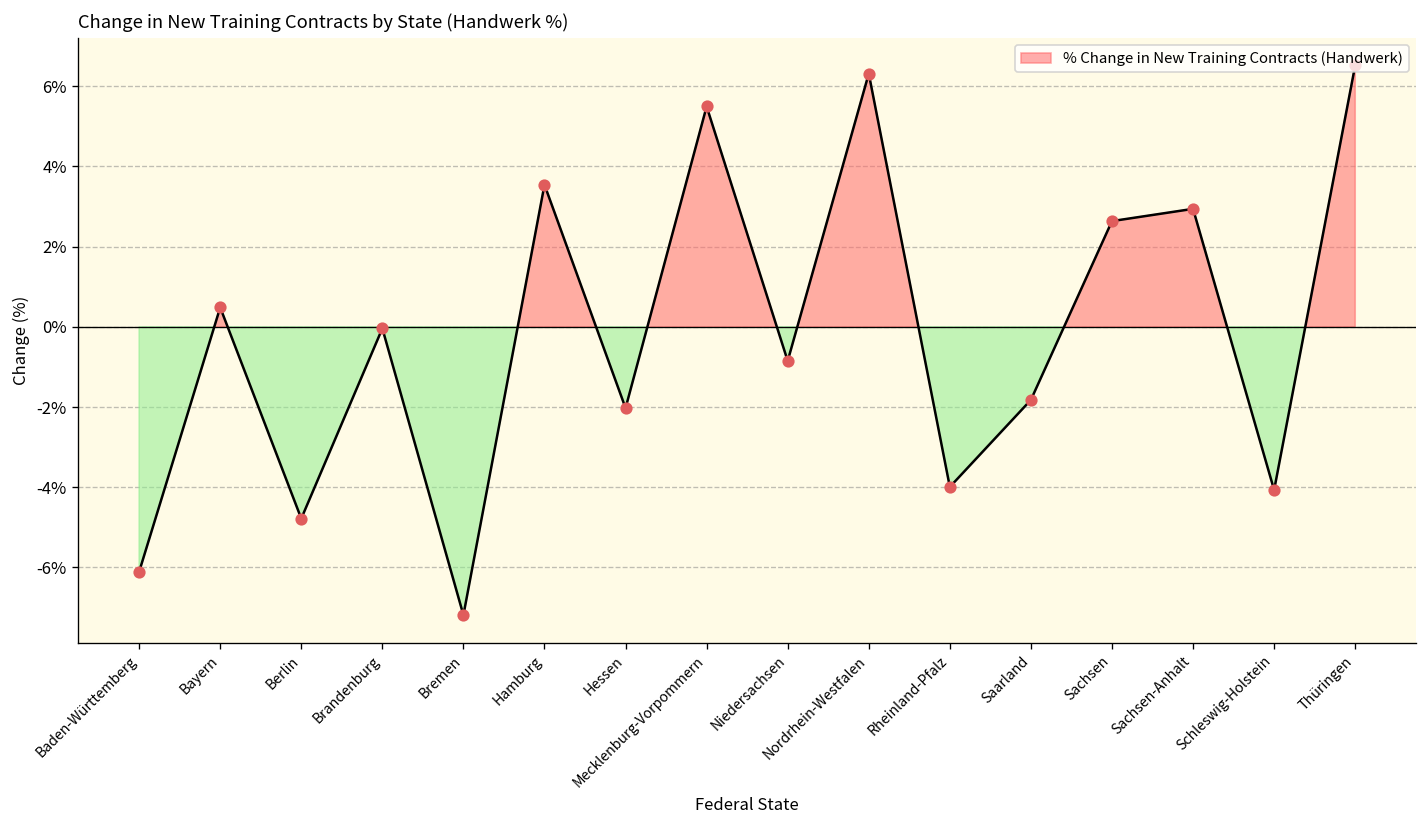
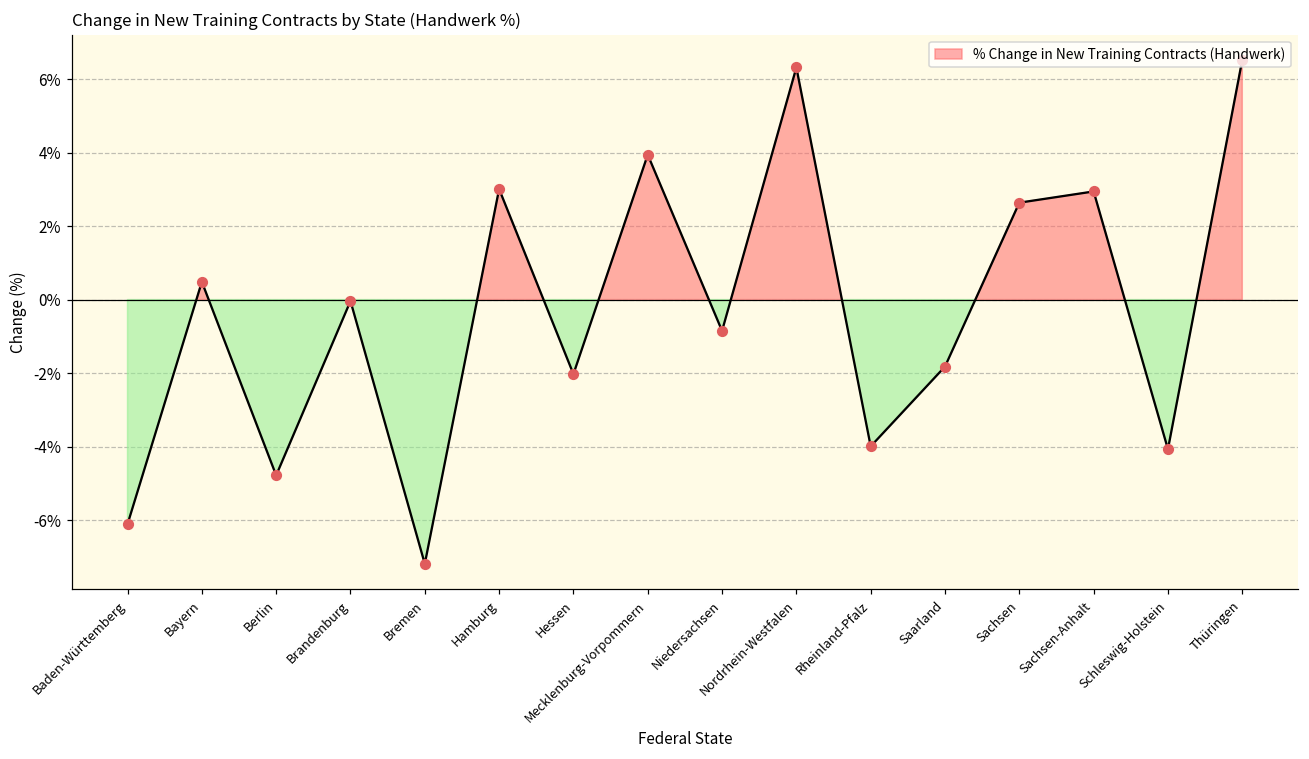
  {
    "Baden-Württemberg": "-6.1%",
    "Bayern": "0.5%",
    "Berlin": "-4.8%",
    "Brandenburg": "0.0%",
    "Bremen": "-7.2%",
-   "Hamburg": "3.5%",
+   "Hamburg": "3.0%",
    "Hessen": "-2.0%",
-   "Mecklenburg-Vorpommern": "5.5%",
+   "Mecklenburg-Vorpommern": "3.9%",
    "Niedersachsen": "-0.8%",
    "Nordrhein-Westfalen": "6.3%",
    "Rheinland-Pfalz": "-4.0%",
    "Saarland": "-1.8%",
    "Sachsen": "2.6%",
    "Sachsen-Anhalt": "2.9%",
    "Schleswig-Holstein": "-4.1%"
  }
